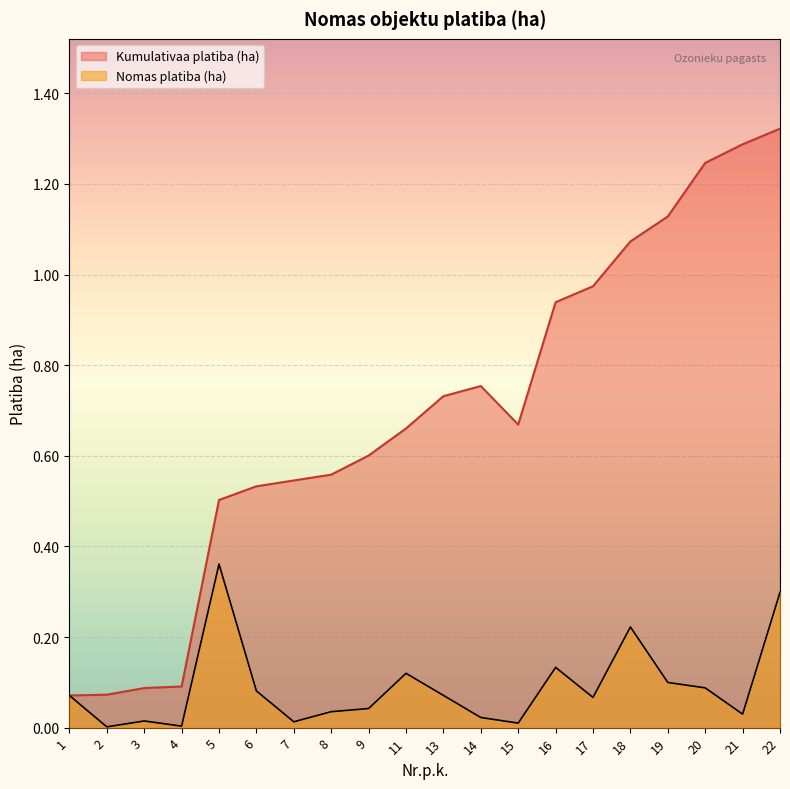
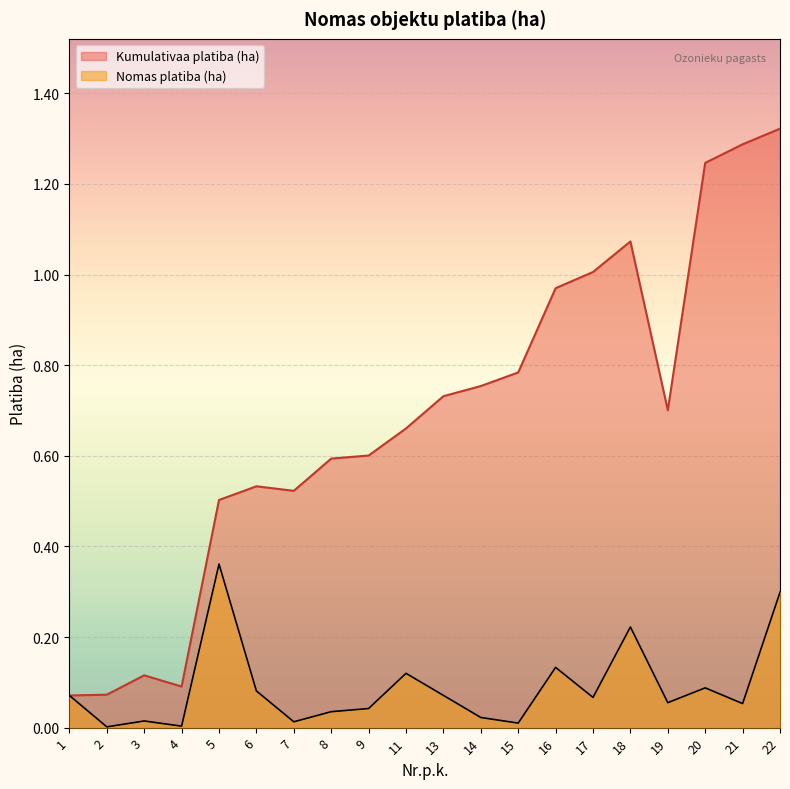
  {
    "Kumulativaa platiba (ha)": {
      "2": 0.07,
-     "3": 0.09,
+     "3": 0.12,
      "4": 0.09,
      "5": 0.50,
      "6": 0.53,
-     "7": 0.55,
-     "8": 0.56,
+     "7": 0.52,
+     "8": 0.59,
      "9": 0.60,
      "11": 0.66,
      "13": 0.73,
      "14": 0.75,
-     "15": 0.67,
-     "16": 0.94,
-     "17": 0.97,
+     "15": 0.78,
+     "16": 0.97,
+     "17": 1.01,
      "18": 1.07,
-     "19": 1.13,
+     "19": 0.70,
      "20": 1.25,
      "21": 1.29,
      "22": 1.32
    },
    "Nomas platiba (ha)": {
      "2": 0.00,
      "3": 0.01,
      "4": 0.00,
      "5": 0.36,
      "6": 0.08,
      "7": 0.01,
      "8": 0.04,
      "9": 0.04,
      "11": 0.12,
      "13": 0.07,
      "14": 0.02,
      "15": 0.01,
      "16": 0.13,
      "17": 0.07,
      "18": 0.22,
-     "19": 0.10,
+     "19": 0.06,
      "20": 0.09,
-     "21": 0.03,
+     "21": 0.05,
      "22": 0.30
    }
  }
